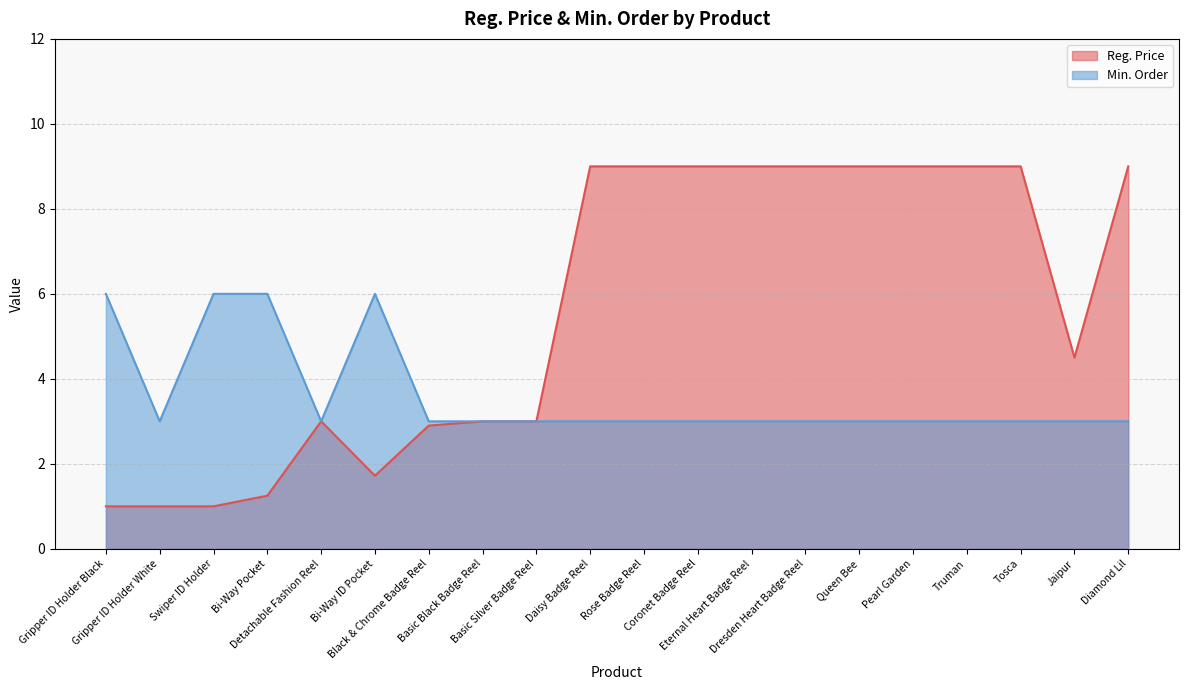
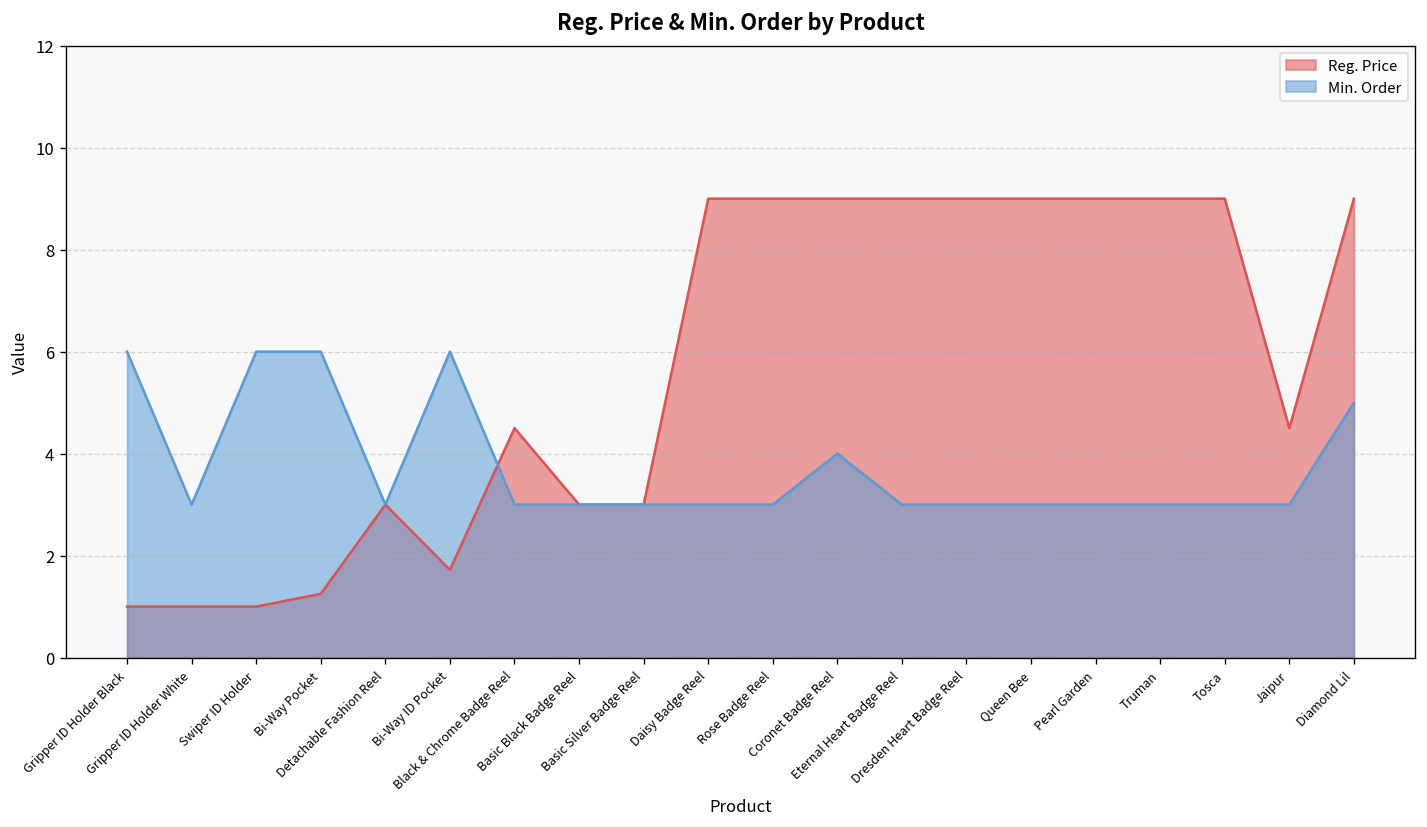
  {
    "Reg. Price": {
      "Gripper ID Holder Black": 1.0,
      "Gripper ID Holder White": 1.0,
      "Swiper ID Holder": 1.0,
      "Bi-Way Pocket": 1.3,
      "Bi-Way ID Pocket": 1.7,
-     "Black & Chrome Badge Reel": 2.9,
+     "Black & Chrome Badge Reel": 4.5,
      "Daisy Badge Reel": 9.0,
      "Rose Badge Reel": 9.0,
      "Coronet Badge Reel": 9.0,
      "Eternal Heart Badge Reel": 9.0,
      "Dresden Heart Badge Reel": 9.0,
      "Queen Bee": 9.0,
      "Pearl Garden": 9.0,
      "Truman": 9.0,
      "Tosca": 9.0,
      "Jaipur": 4.5,
      "Diamond Lil": 9.0
    },
    "Min. Order": {
      "Gripper ID Holder Black": 6,
      "Gripper ID Holder White": 3,
      "Swiper ID Holder": 6,
      "Bi-Way Pocket": 6,
      "Bi-Way ID Pocket": 6,
      "Black & Chrome Badge Reel": 3,
      "Daisy Badge Reel": 3,
      "Rose Badge Reel": 3,
-     "Coronet Badge Reel": 3,
+     "Coronet Badge Reel": 4,
      "Eternal Heart Badge Reel": 3,
      "Dresden Heart Badge Reel": 3,
      "Queen Bee": 3,
      "Pearl Garden": 3,
      "Truman": 3,
      "Tosca": 3,
      "Jaipur": 3,
-     "Diamond Lil": 3
+     "Diamond Lil": 5
    }
  }
